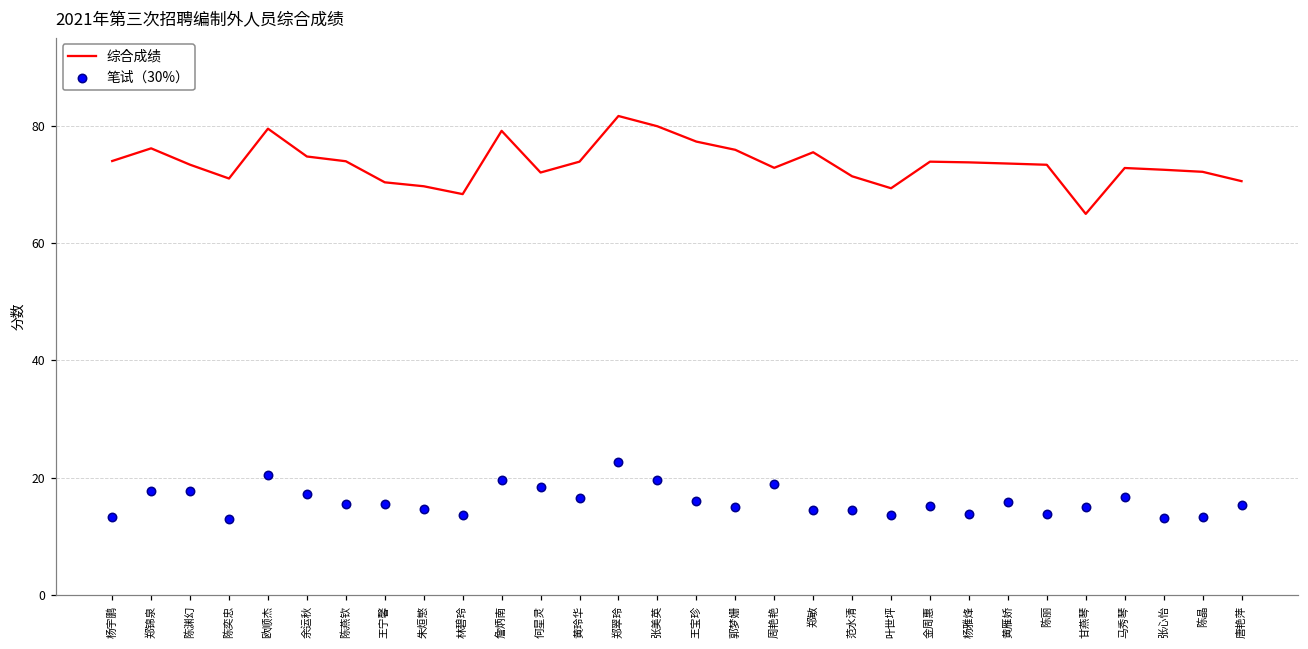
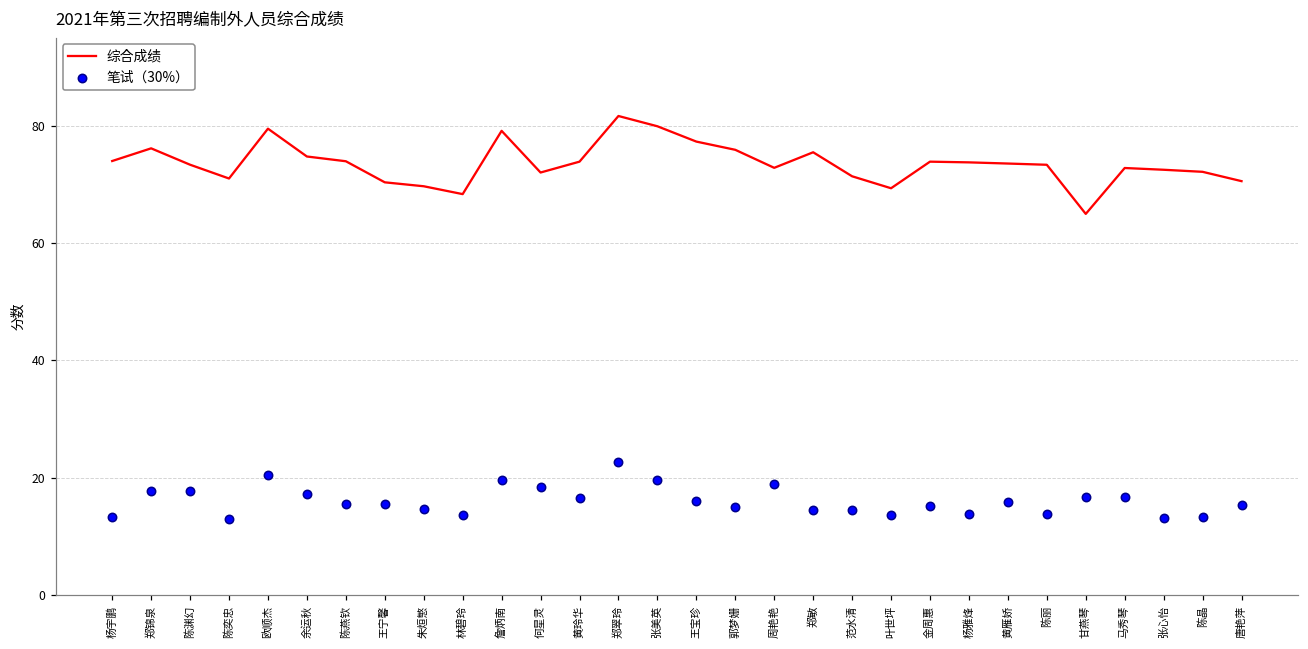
  {
    "综合成绩": {
      "杨宇鹏": 74,
      "郑锦泉": 76,
      "陈渊幻": 73,
      "陈奕忠": 71,
      "欧顺杰": 79,
      "余运秋": 75,
      "陈燕钦": 74,
      "王宁馨": 70,
      "朱烜慜": 70,
      "林碧玲": 68,
      "詹炳南": 79,
      "何星灵": 72,
      "黄玲华": 74,
      "郑翠玲": 82,
      "张美英": 80,
      "王宝珍": 77,
      "郭梦姗": 76,
      "周艳艳": 73,
      "郑敏": 75,
      "范水清": 71,
      "叶世坪": 69,
      "金周惠": 74,
      "杨雅烽": 74,
      "黄雁娇": 74,
      "陈丽": 73,
      "甘燕琴": 65,
      "马秀琴": 73,
      "张心怡": 72,
      "陈晶": 72,
      "唐艳萍": 71
    },
    "笔试（30%）": {
-     "甘燕琴": 15
+     "甘燕琴": 17
    }
  }
